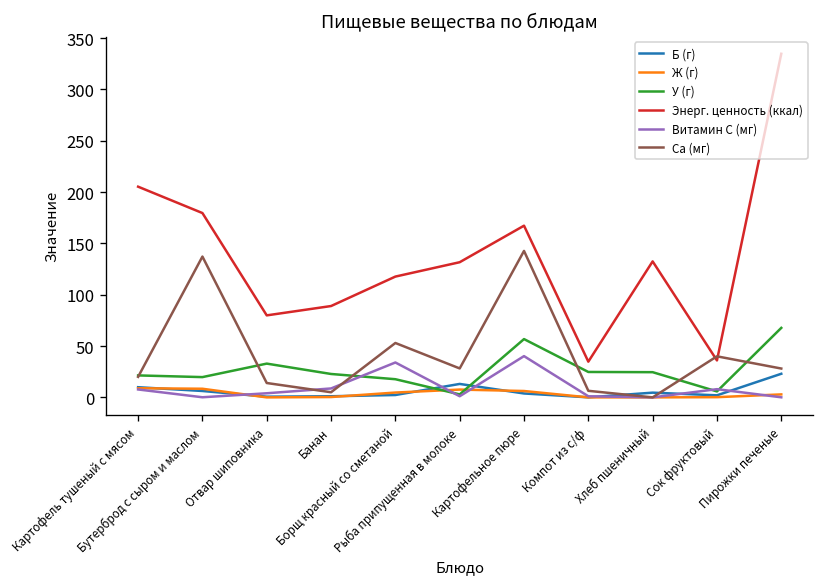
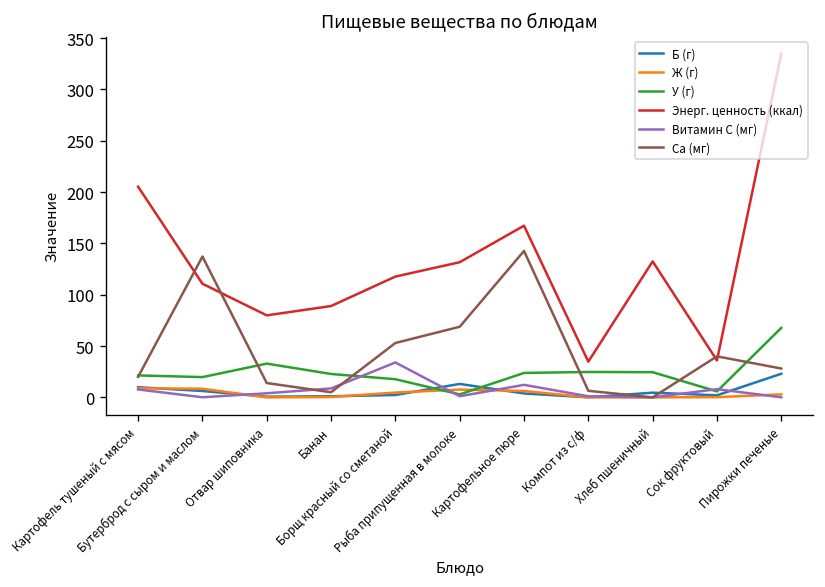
  {
    "Б (г)": {
      "Рыба припущенная в молоке": 10,
      "Хлеб пшеничный": 0,
      "Пирожки печеные": 20
    },
    "Ж (г)": {
      "Рыба припущенная в молоке": 10
    },
    "У (г)": {
      "Бутерброд с сыром и маслом": 20,
      "Отвар шиповника": 30,
      "Банан": 20,
      "Борщ красный со сметаной": 20,
-     "Картофельное пюре": 60,
+     "Картофельное пюре": 20,
      "Компот из с/ф": 20,
      "Хлеб пшеничный": 20,
      "Пирожки печеные": 70
    },
    "Энерг. ценность (ккал)": {
      "Картофель тушеный с мясом": 210,
-     "Бутерброд с сыром и маслом": 180,
+     "Бутерброд с сыром и маслом": 110,
      "Отвар шиповника": 80,
      "Банан": 90,
      "Борщ красный со сметаной": 120,
      "Рыба припущенная в молоке": 130,
      "Картофельное пюре": 170,
      "Компот из с/ф": 30,
      "Хлеб пшеничный": 130,
      "Сок фруктовый": 40
    },
    "Витамин С (мг)": {
      "Бутерброд с сыром и маслом": 0,
      "Отвар шиповника": 0,
      "Банан": 10,
      "Борщ красный со сметаной": 30,
-     "Картофельное пюре": 40
+     "Картофельное пюре": 10
    },
    "Са (мг)": {
      "Бутерброд с сыром и маслом": 140,
      "Отвар шиповника": 10,
      "Банан": 10,
      "Борщ красный со сметаной": 50,
-     "Рыба припущенная в молоке": 30,
+     "Рыба припущенная в молоке": 70,
      "Картофельное пюре": 140,
      "Компот из с/ф": 10,
      "Сок фруктовый": 40,
      "Пирожки печеные": 30
    }
  }
